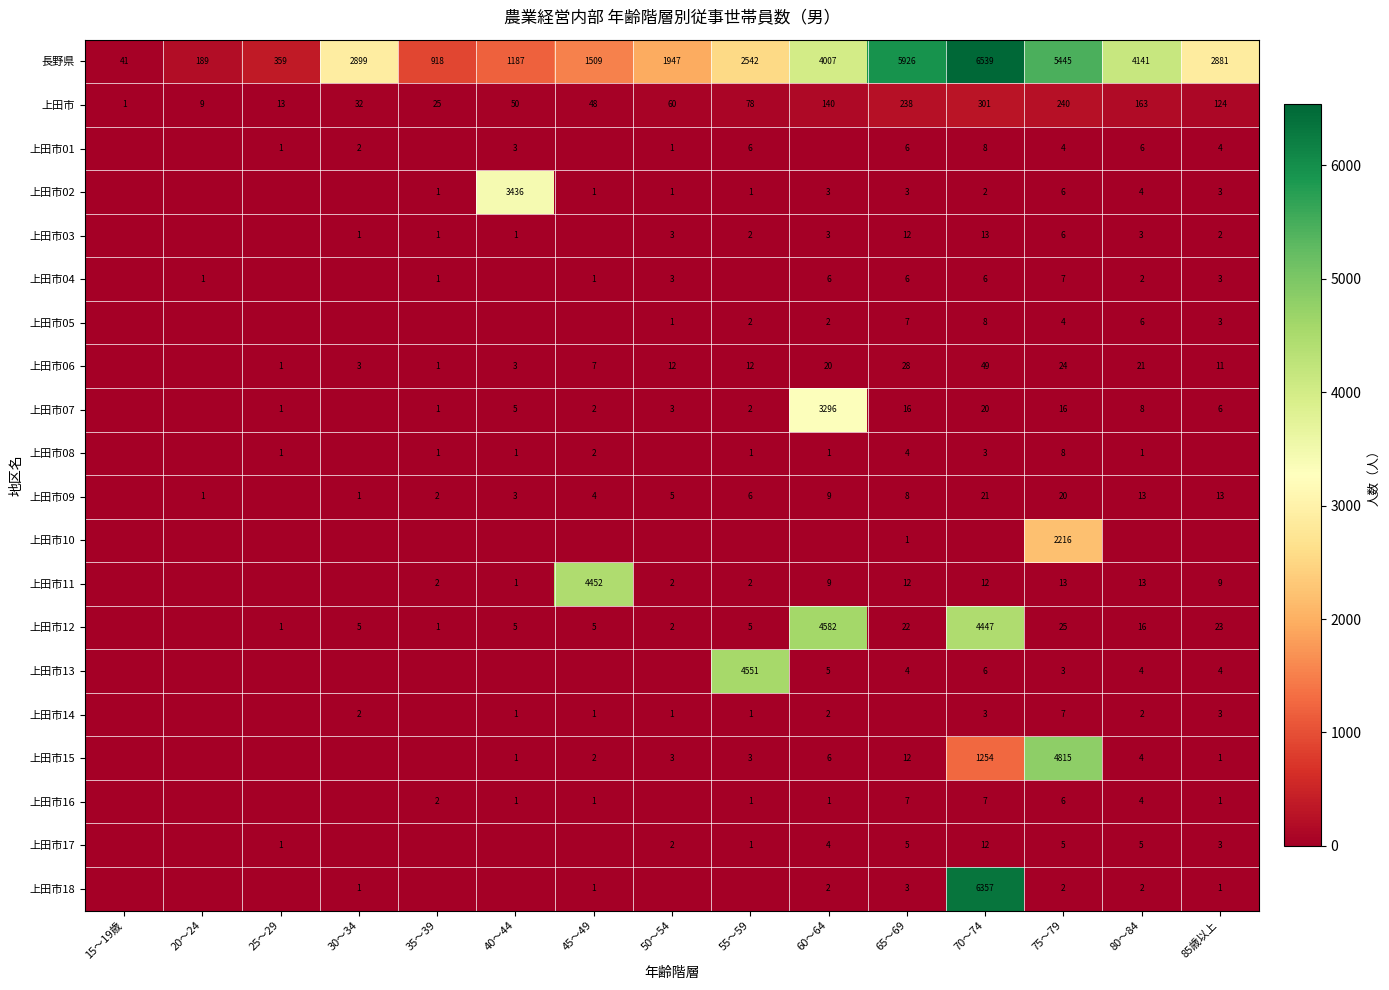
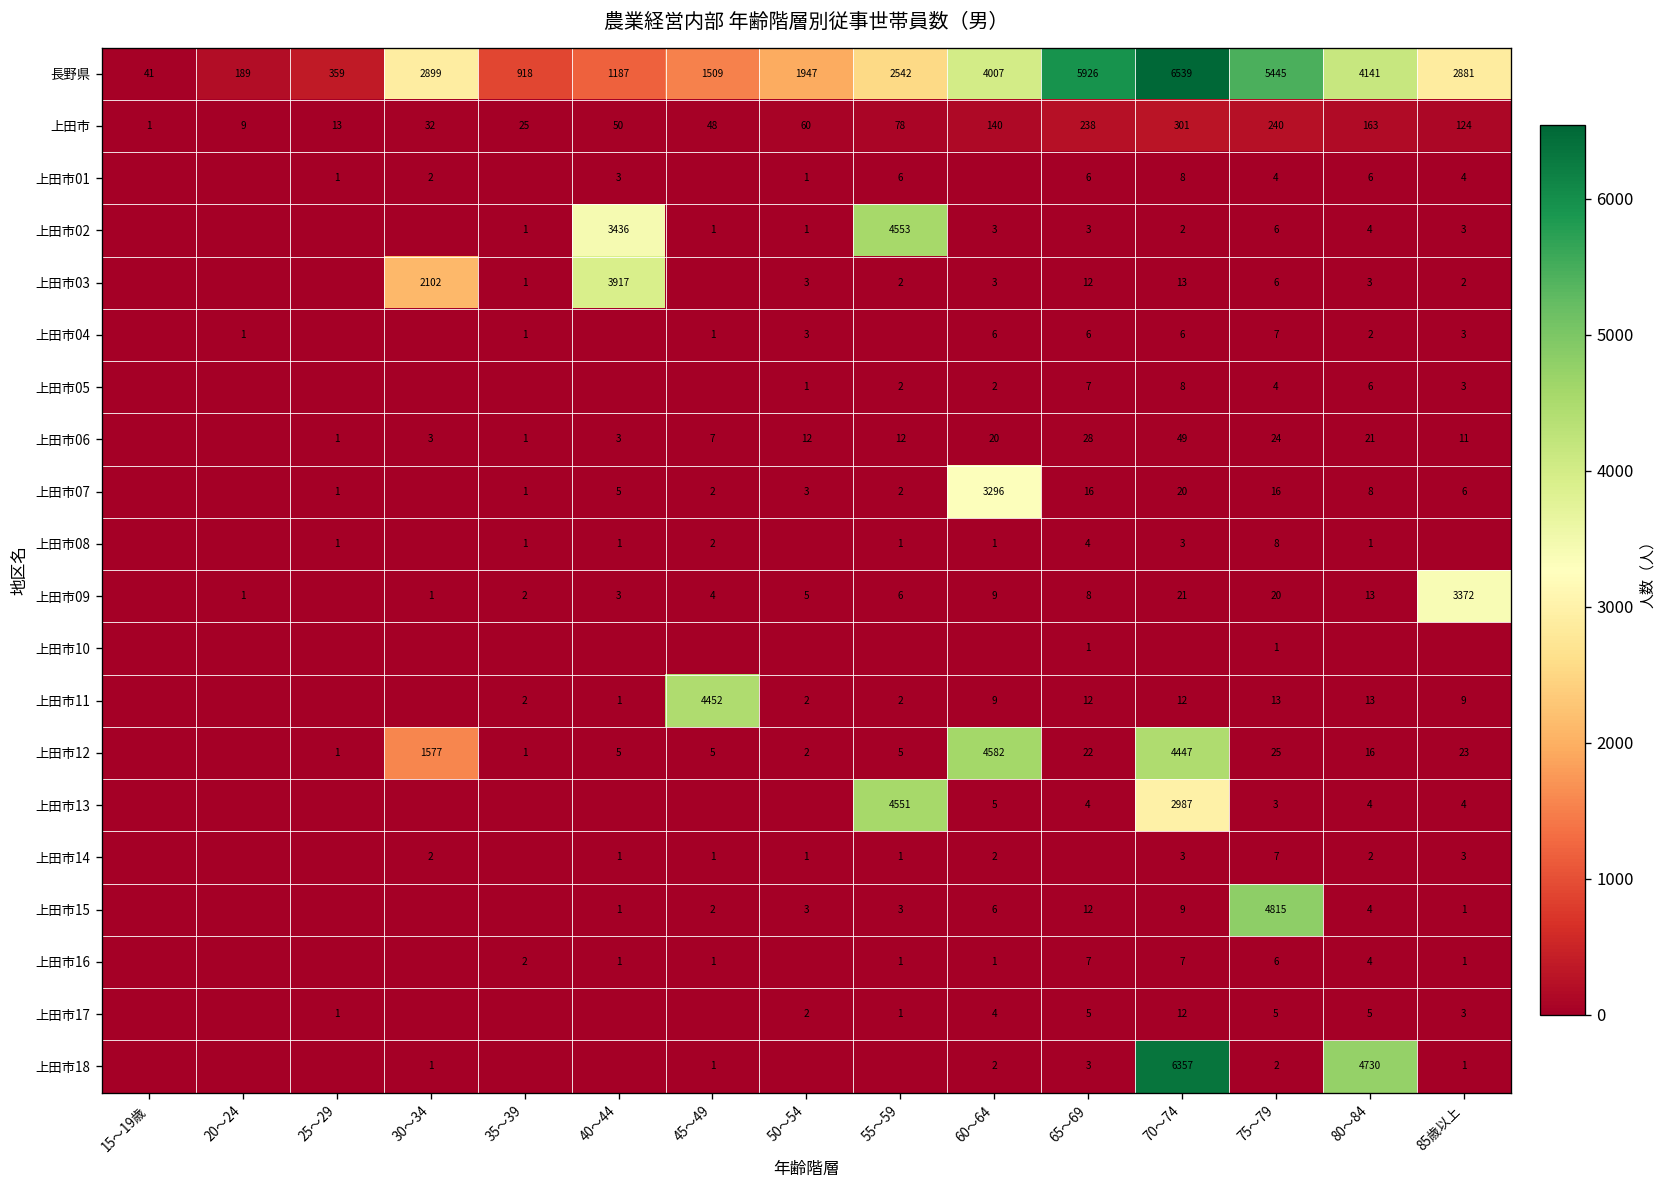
  {
    "上田市02": {
      "35～39": 1,
      "40～44": 3436,
      "45～49": 1,
      "50～54": 1,
-     "55～59": 1,
+     "55～59": 4553,
      "60～64": 3,
      "65～69": 3,
      "70～74": 2,
      "75～79": 6,
      "80～84": 4,
      "85歳以上": 3
    },
    "上田市03": {
-     "30～34": 1,
+     "30～34": 2102,
      "35～39": 1,
-     "40～44": 1,
+     "40～44": 3917,
      "50～54": 3,
      "55～59": 2,
      "60～64": 3,
      "65～69": 12,
      "70～74": 13,
      "75～79": 6,
      "80～84": 3,
      "85歳以上": 2
    },
    "上田市09": {
      "20～24": 1,
      "30～34": 1,
      "35～39": 2,
      "40～44": 3,
      "45～49": 4,
      "50～54": 5,
      "55～59": 6,
      "60～64": 9,
      "65～69": 8,
      "70～74": 21,
      "75～79": 20,
      "80～84": 13,
-     "85歳以上": 13
+     "85歳以上": 3372
    },
    "上田市10": {
      "65～69": 1,
-     "75～79": 2216
+     "75～79": 1
    },
    "上田市12": {
      "25～29": 1,
-     "30～34": 5,
+     "30～34": 1577,
      "35～39": 1,
      "40～44": 5,
      "45～49": 5,
      "50～54": 2,
      "55～59": 5,
      "60～64": 4582,
      "65～69": 22,
      "70～74": 4447,
      "75～79": 25,
      "80～84": 16,
      "85歳以上": 23
    },
    "上田市13": {
      "55～59": 4551,
      "60～64": 5,
      "65～69": 4,
-     "70～74": 6,
+     "70～74": 2987,
      "75～79": 3,
      "80～84": 4,
      "85歳以上": 4
    },
    "上田市15": {
      "40～44": 1,
      "45～49": 2,
      "50～54": 3,
      "55～59": 3,
      "60～64": 6,
      "65～69": 12,
-     "70～74": 1254,
+     "70～74": 9,
      "75～79": 4815,
      "80～84": 4,
      "85歳以上": 1
    },
    "上田市18": {
      "30～34": 1,
      "45～49": 1,
      "60～64": 2,
      "65～69": 3,
      "70～74": 6357,
      "75～79": 2,
-     "80～84": 2,
+     "80～84": 4730,
      "85歳以上": 1
    }
  }
